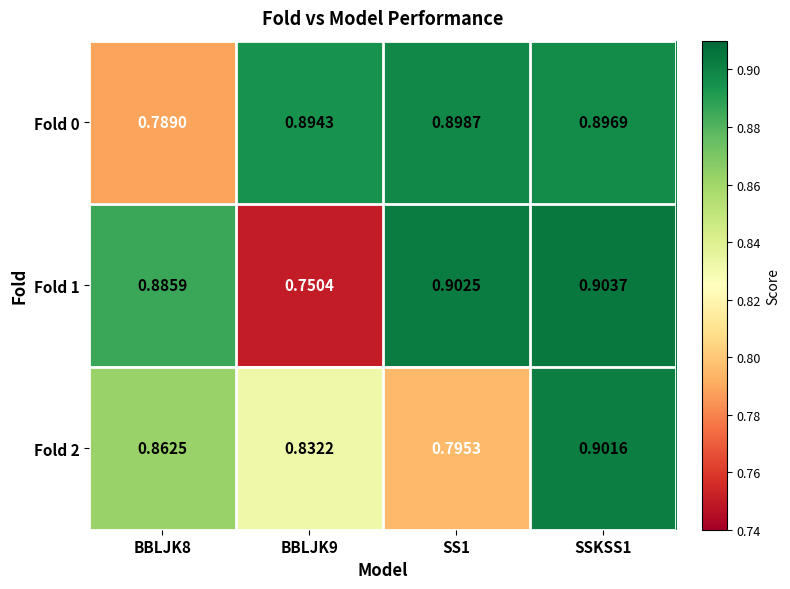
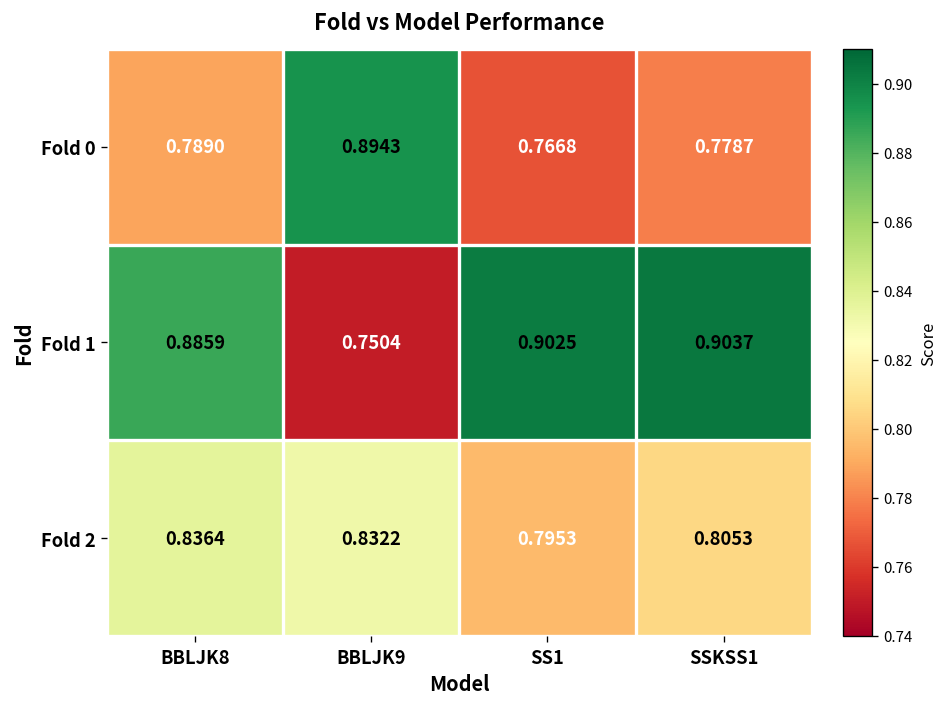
  {
    "Fold 0": {
      "BBLJK8": 0.7890,
      "BBLJK9": 0.8943,
-     "SS1": 0.8987,
-     "SSKSS1": 0.8969
+     "SS1": 0.7668,
+     "SSKSS1": 0.7787
    },
    "Fold 1": {
      "BBLJK8": 0.8859,
      "BBLJK9": 0.7504,
      "SS1": 0.9025,
      "SSKSS1": 0.9037
    },
    "Fold 2": {
-     "BBLJK8": 0.8625,
+     "BBLJK8": 0.8364,
      "BBLJK9": 0.8322,
      "SS1": 0.7953,
-     "SSKSS1": 0.9016
+     "SSKSS1": 0.8053
    }
  }
